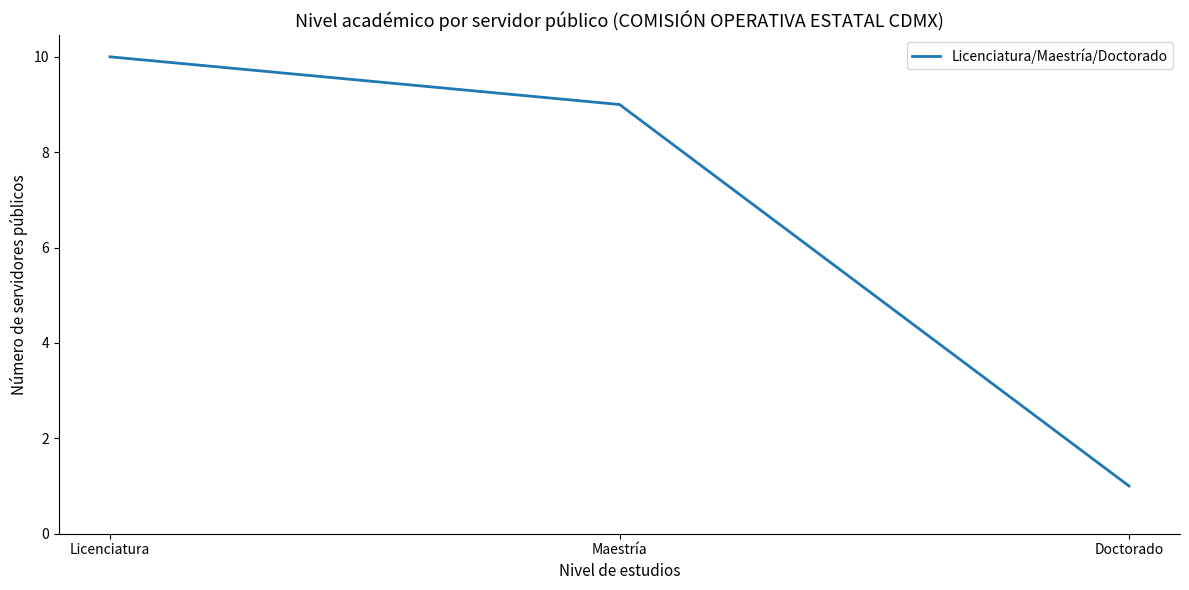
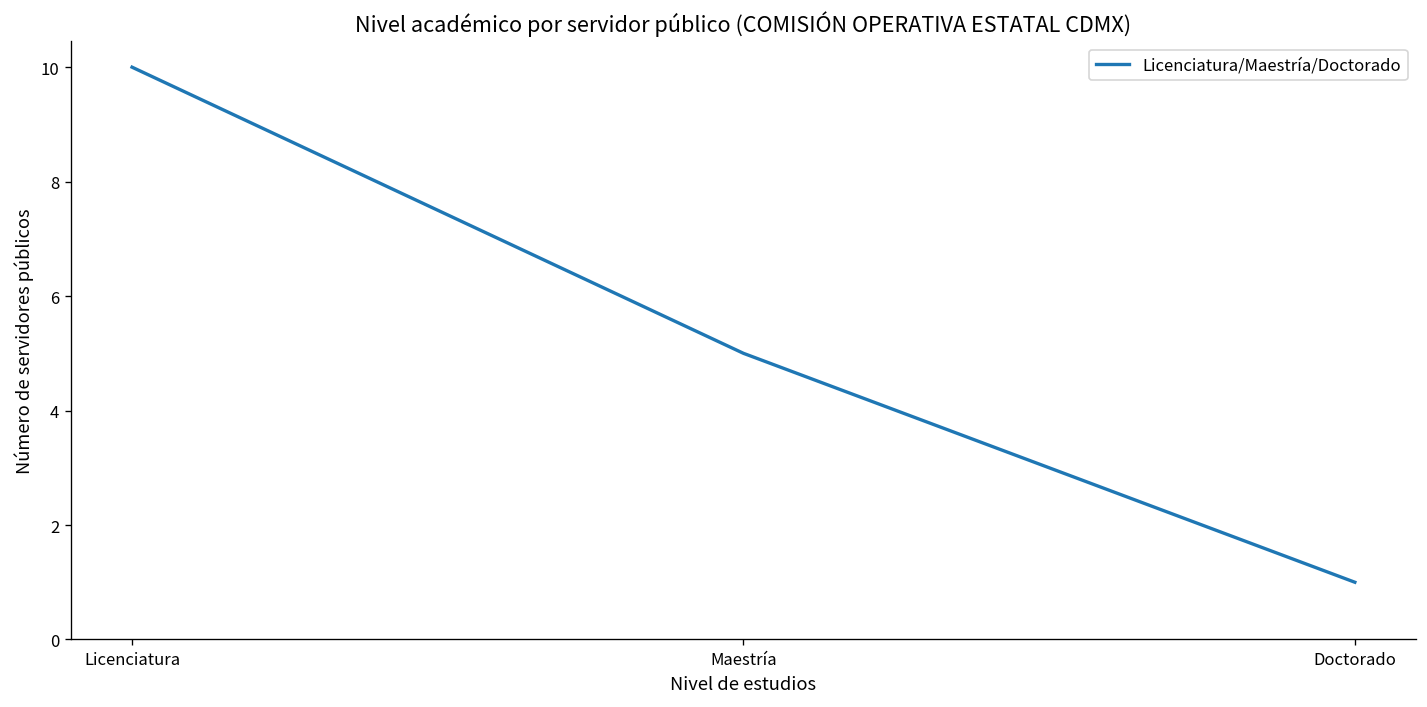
  {
    "Licenciatura": 10,
-   "Maestría": 9,
+   "Maestría": 5,
    "Doctorado": 1
  }
